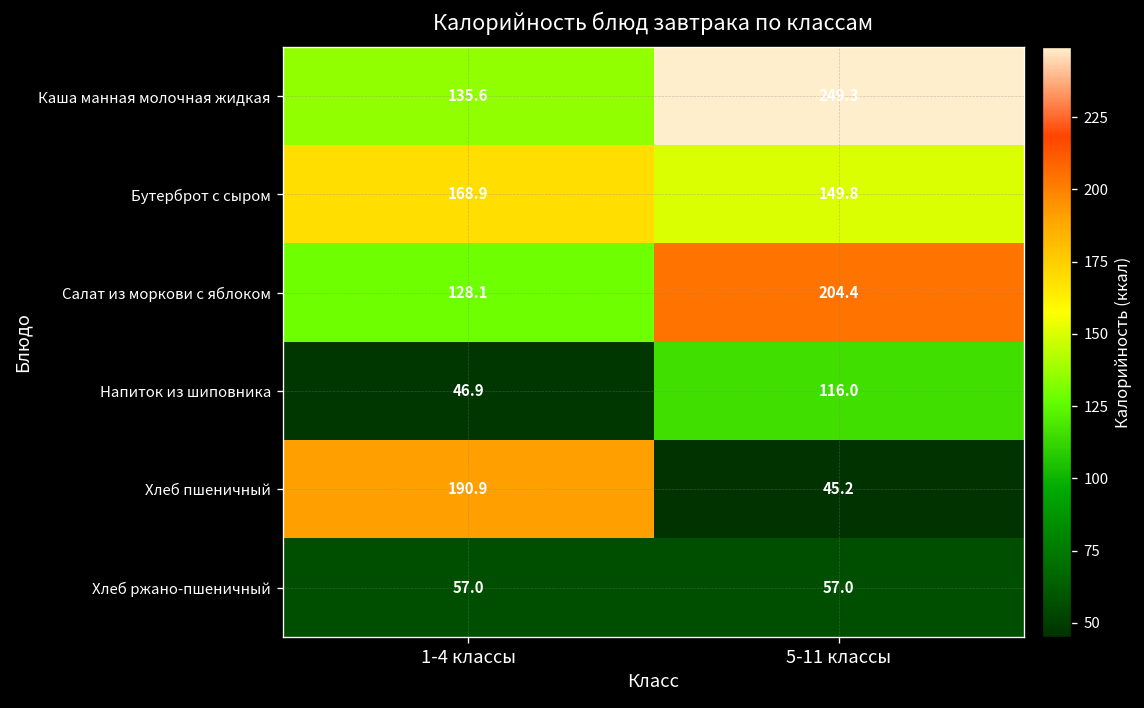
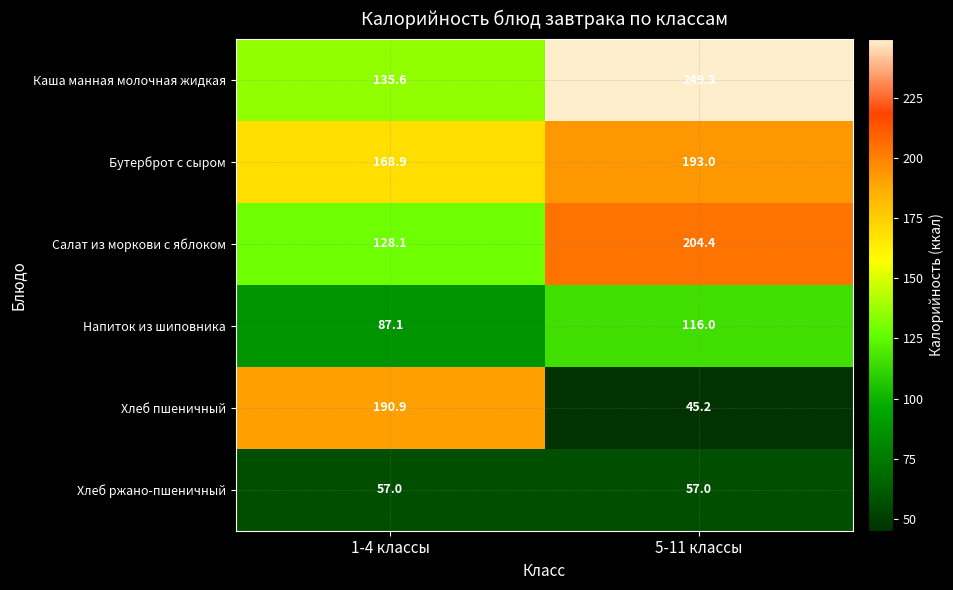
  {
    "Каша манная молочная жидкая": {
      "1-4 классы": 135.6,
      "5-11 классы": 249.3
    },
    "Бутерброт с сыром": {
      "1-4 классы": 168.9,
-     "5-11 классы": 149.8
+     "5-11 классы": 193.0
    },
    "Салат из моркови с яблоком": {
      "1-4 классы": 128.1,
      "5-11 классы": 204.4
    },
    "Напиток из шиповника": {
-     "1-4 классы": 46.9,
+     "1-4 классы": 87.1,
      "5-11 классы": 116.0
    },
    "Хлеб пшеничный": {
      "1-4 классы": 190.9,
      "5-11 классы": 45.2
    },
    "Хлеб ржано-пшеничный": {
      "1-4 классы": 57.0,
      "5-11 классы": 57.0
    }
  }
